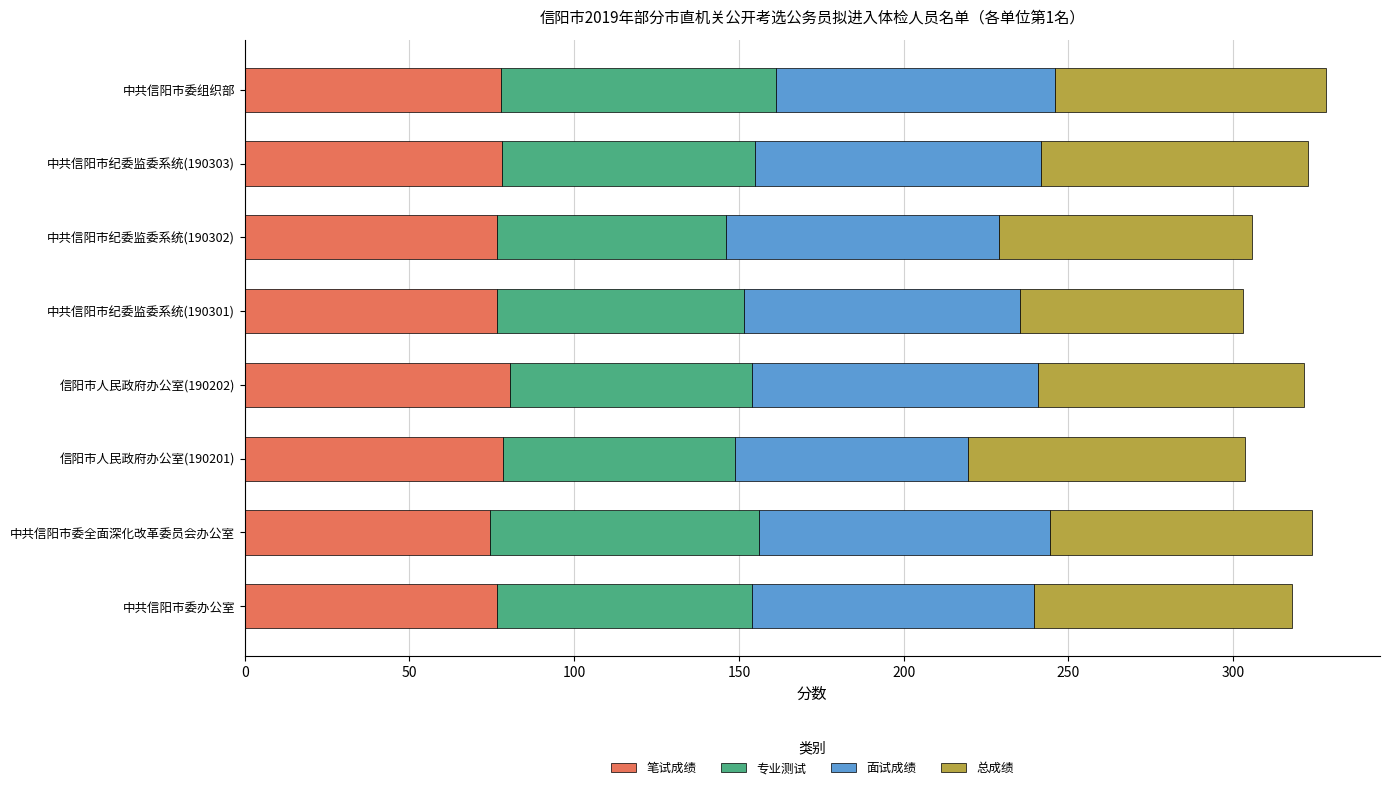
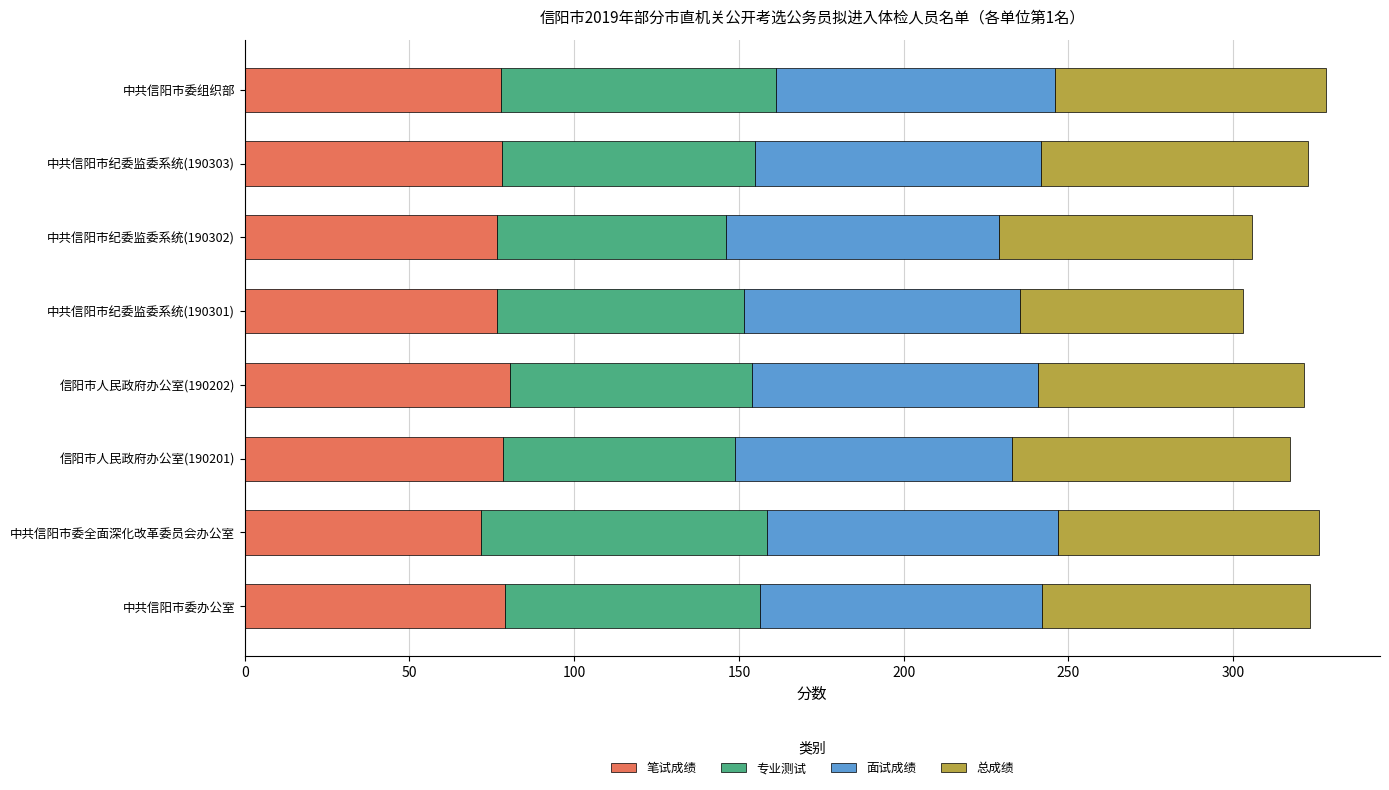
  {
    "笔试成绩": {
      "中共信阳市委组织部": 78,
      "中共信阳市纪委监委系统(190303)": 78,
      "中共信阳市纪委监委系统(190302)": 77,
      "中共信阳市纪委监委系统(190301)": 77,
      "信阳市人民政府办公室(190202)": 81,
      "信阳市人民政府办公室(190201)": 78,
-     "中共信阳市委全面深化改革委员会办公室": 75,
-     "中共信阳市委办公室": 77
+     "中共信阳市委全面深化改革委员会办公室": 72,
+     "中共信阳市委办公室": 79
    },
    "专业测试": {
      "中共信阳市委组织部": 83,
      "中共信阳市纪委监委系统(190303)": 77,
      "中共信阳市纪委监委系统(190302)": 69,
      "中共信阳市纪委监委系统(190301)": 75,
      "信阳市人民政府办公室(190202)": 73,
      "信阳市人民政府办公室(190201)": 71,
-     "中共信阳市委全面深化改革委员会办公室": 82,
+     "中共信阳市委全面深化改革委员会办公室": 87,
      "中共信阳市委办公室": 77
    },
    "面试成绩": {
      "中共信阳市委组织部": 85,
      "中共信阳市纪委监委系统(190303)": 87,
      "中共信阳市纪委监委系统(190302)": 83,
      "中共信阳市纪委监委系统(190301)": 84,
      "信阳市人民政府办公室(190202)": 87,
-     "信阳市人民政府办公室(190201)": 71,
+     "信阳市人民政府办公室(190201)": 84,
      "中共信阳市委全面深化改革委员会办公室": 88,
      "中共信阳市委办公室": 86
    },
    "总成绩": {
      "中共信阳市委组织部": 82,
      "中共信阳市纪委监委系统(190303)": 81,
      "中共信阳市纪委监委系统(190302)": 77,
      "中共信阳市纪委监委系统(190301)": 68,
      "信阳市人民政府办公室(190202)": 81,
      "信阳市人民政府办公室(190201)": 84,
      "中共信阳市委全面深化改革委员会办公室": 79,
-     "中共信阳市委办公室": 78
+     "中共信阳市委办公室": 81
    }
  }
